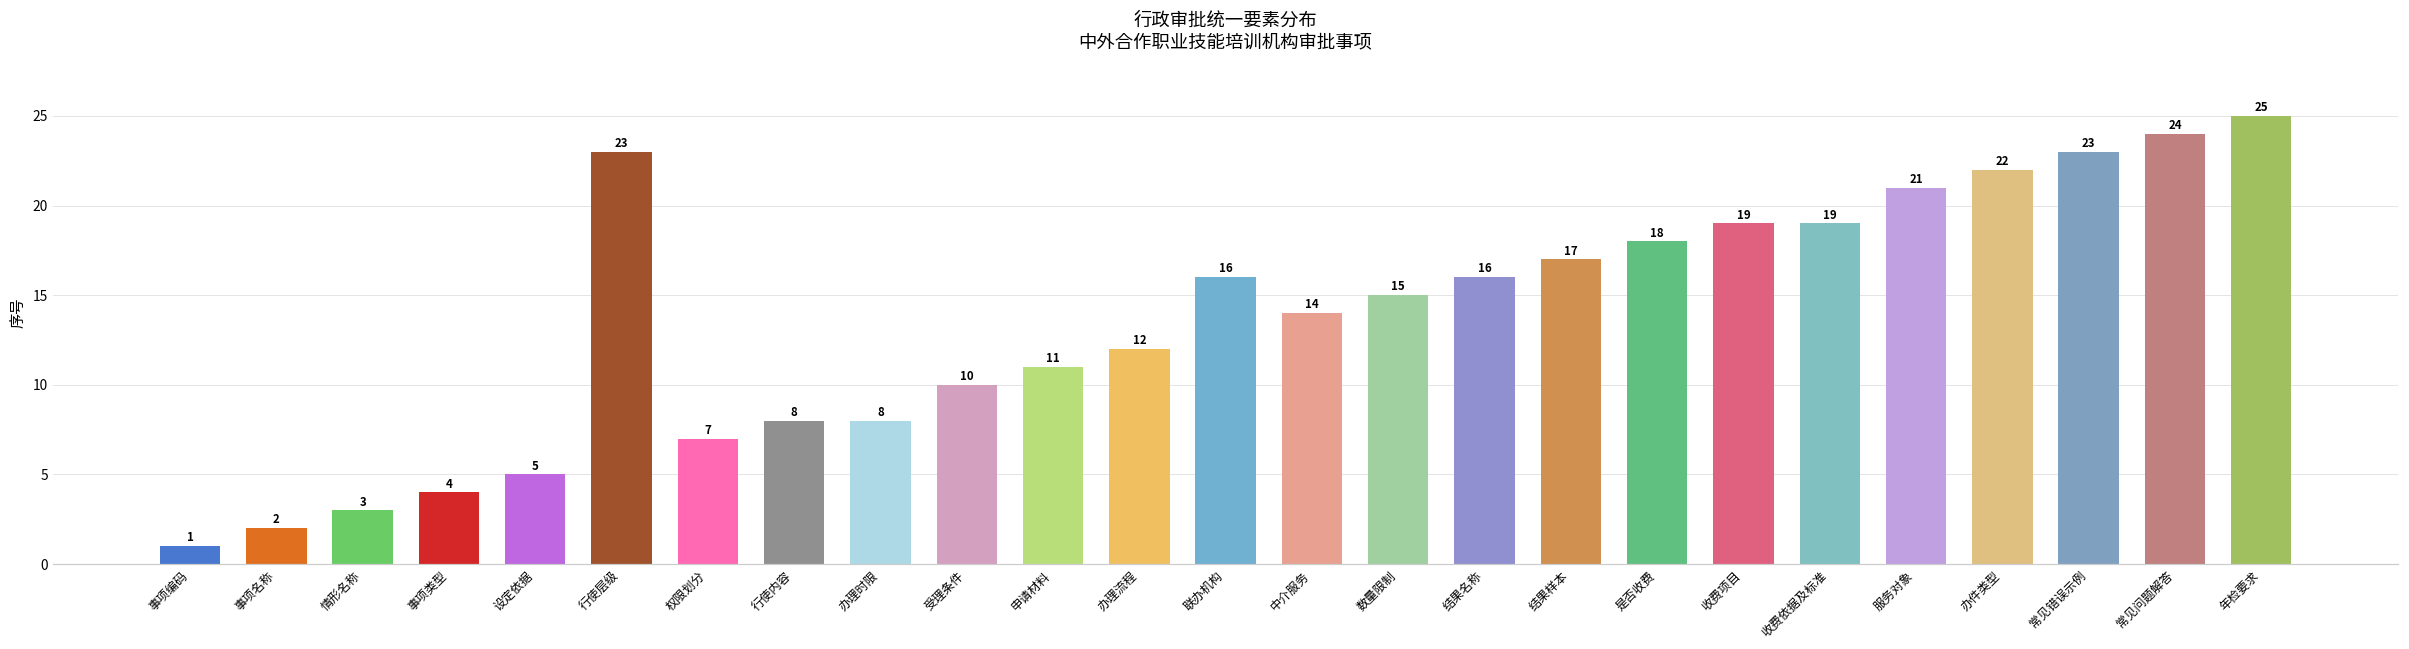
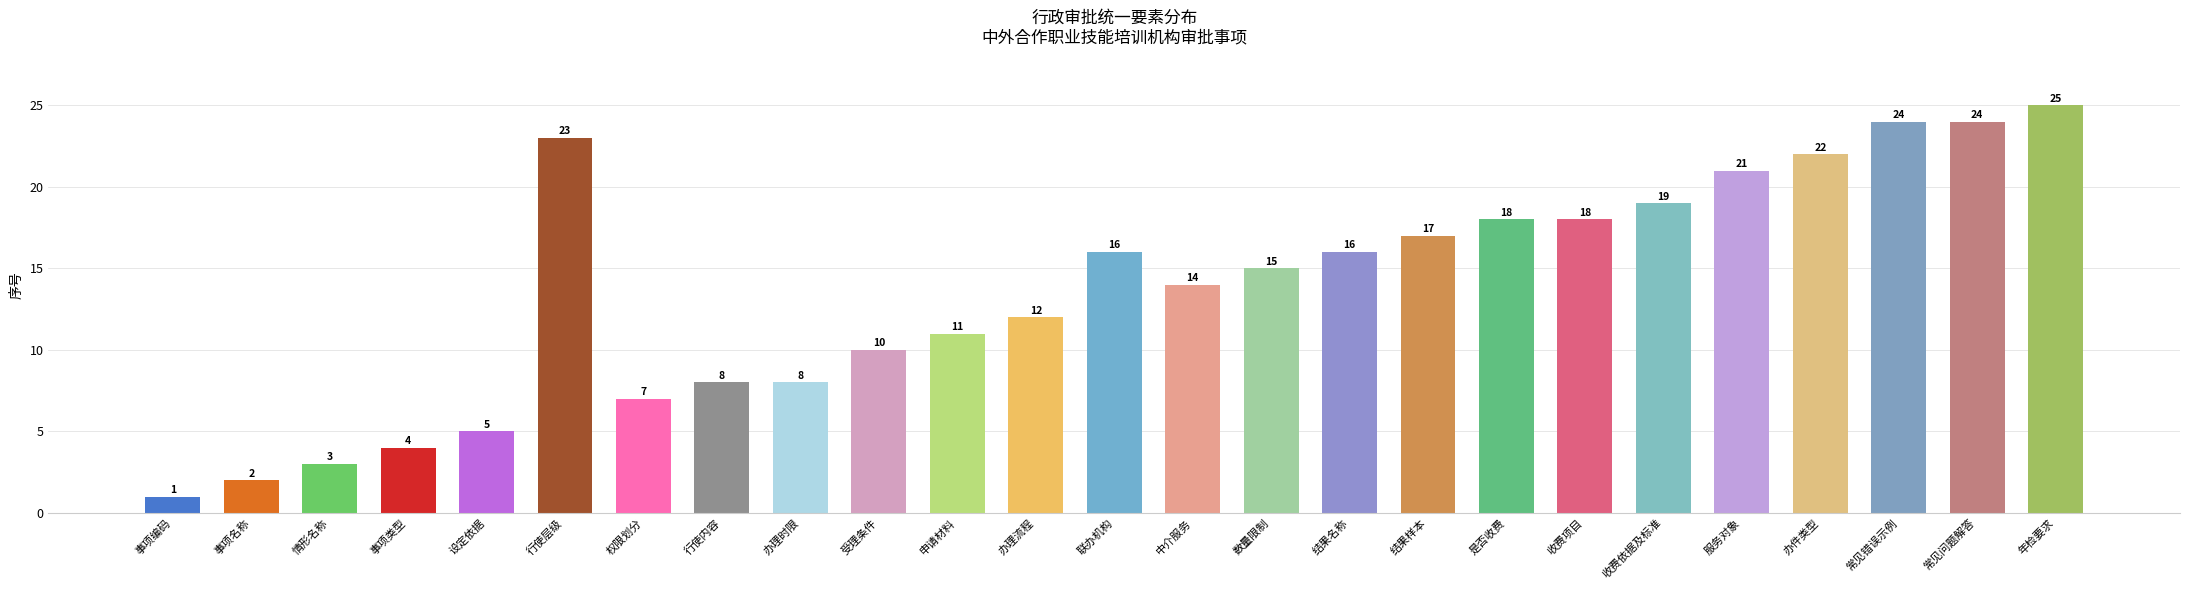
  {
    "事项编码": 1,
    "事项名称": 2,
    "情形名称": 3,
    "事项类型": 4,
    "设定依据": 5,
    "行使层级": 23,
    "权限划分": 7,
    "行使内容": 8,
    "办理时限": 8,
    "受理条件": 10,
    "申请材料": 11,
    "办理流程": 12,
    "联办机构": 16,
    "中介服务": 14,
    "数量限制": 15,
    "结果名称": 16,
    "结果样本": 17,
    "是否收费": 18,
-   "收费项目": 19,
+   "收费项目": 18,
    "收费依据及标准": 19,
    "服务对象": 21,
    "办件类型": 22,
-   "常见错误示例": 23,
+   "常见错误示例": 24,
    "常见问题解答": 24,
    "年检要求": 25
  }
